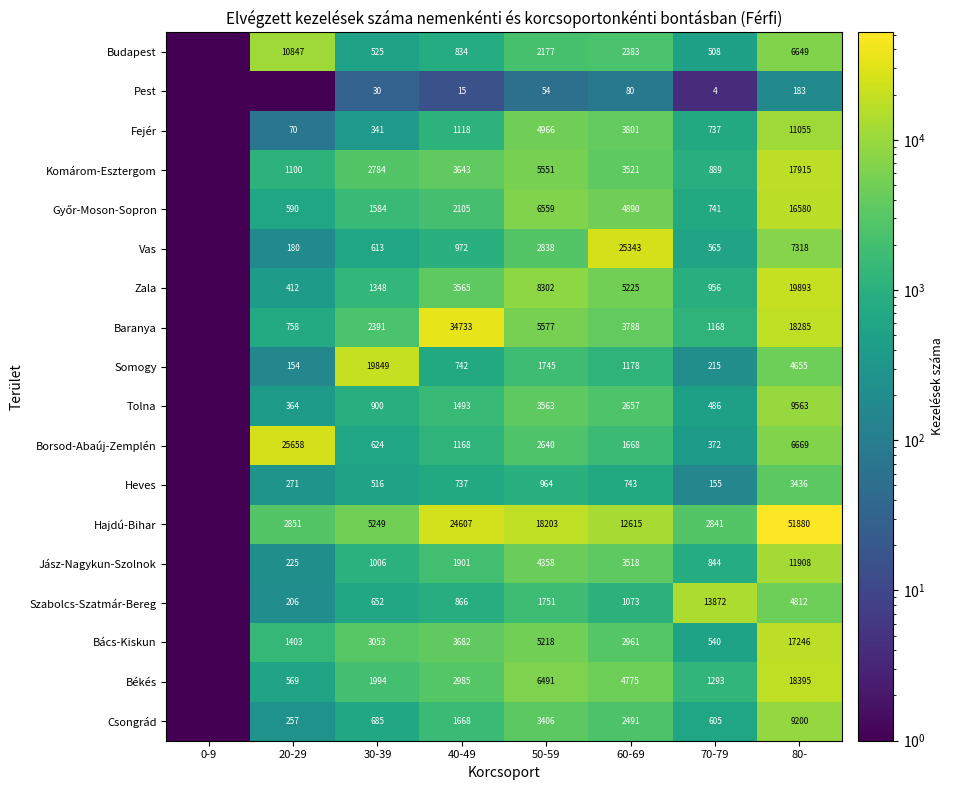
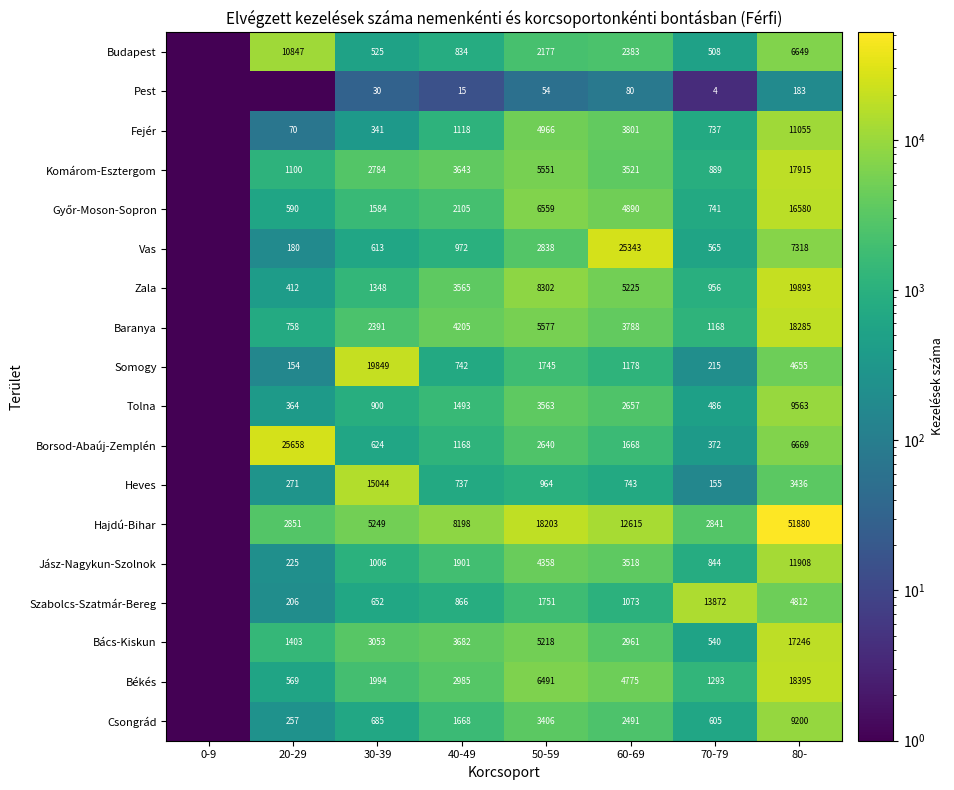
  {
    "Budapest": {
      "20-29": 10847,
      "30-39": 525,
      "40-49": 834,
      "50-59": 2177,
      "60-69": 2383,
      "70-79": 508,
      "80-": 6649
    },
    "Pest": {
      "30-39": 30,
      "40-49": 15,
      "50-59": 54,
      "60-69": 80,
      "70-79": 4,
      "80-": 183
    },
    "Fejér": {
      "20-29": 70,
      "30-39": 341,
      "40-49": 1118,
      "50-59": 4966,
      "60-69": 3801,
      "70-79": 737,
      "80-": 11055
    },
    "Komárom-Esztergom": {
      "20-29": 1100,
      "30-39": 2784,
      "40-49": 3643,
      "50-59": 5551,
      "60-69": 3521,
      "70-79": 889,
      "80-": 17915
    },
    "Győr-Moson-Sopron": {
      "20-29": 590,
      "30-39": 1584,
      "40-49": 2105,
      "50-59": 6559,
      "60-69": 4890,
      "70-79": 741,
      "80-": 16580
    },
    "Vas": {
      "20-29": 180,
      "30-39": 613,
      "40-49": 972,
      "50-59": 2838,
      "60-69": 25343,
      "70-79": 565,
      "80-": 7318
    },
    "Zala": {
      "20-29": 412,
      "30-39": 1348,
      "40-49": 3565,
      "50-59": 8302,
      "60-69": 5225,
      "70-79": 956,
      "80-": 19893
    },
    "Baranya": {
      "20-29": 758,
      "30-39": 2391,
-     "40-49": 34733,
+     "40-49": 4205,
      "50-59": 5577,
      "60-69": 3788,
      "70-79": 1168,
      "80-": 18285
    },
    "Somogy": {
      "20-29": 154,
      "30-39": 19849,
      "40-49": 742,
      "50-59": 1745,
      "60-69": 1178,
      "70-79": 215,
      "80-": 4655
    },
    "Tolna": {
      "20-29": 364,
      "30-39": 900,
      "40-49": 1493,
      "50-59": 3563,
      "60-69": 2657,
      "70-79": 486,
      "80-": 9563
    },
    "Borsod-Abaúj-Zemplén": {
      "20-29": 25658,
      "30-39": 624,
      "40-49": 1168,
      "50-59": 2640,
      "60-69": 1668,
      "70-79": 372,
      "80-": 6669
    },
    "Heves": {
      "20-29": 271,
-     "30-39": 516,
+     "30-39": 15044,
      "40-49": 737,
      "50-59": 964,
      "60-69": 743,
      "70-79": 155,
      "80-": 3436
    },
    "Hajdú-Bihar": {
      "20-29": 2851,
      "30-39": 5249,
-     "40-49": 24607,
+     "40-49": 8198,
      "50-59": 18203,
      "60-69": 12615,
      "70-79": 2841,
      "80-": 51880
    },
    "Jász-Nagykun-Szolnok": {
      "20-29": 225,
      "30-39": 1006,
      "40-49": 1901,
      "50-59": 4358,
      "60-69": 3518,
      "70-79": 844,
      "80-": 11908
    },
    "Szabolcs-Szatmár-Bereg": {
      "20-29": 206,
      "30-39": 652,
      "40-49": 866,
      "50-59": 1751,
      "60-69": 1073,
      "70-79": 13872,
      "80-": 4812
    },
    "Bács-Kiskun": {
      "20-29": 1403,
      "30-39": 3053,
      "40-49": 3682,
      "50-59": 5218,
      "60-69": 2961,
      "70-79": 540,
      "80-": 17246
    },
    "Békés": {
      "20-29": 569,
      "30-39": 1994,
      "40-49": 2985,
      "50-59": 6491,
      "60-69": 4775,
      "70-79": 1293,
      "80-": 18395
    },
    "Csongrád": {
      "20-29": 257,
      "30-39": 685,
      "40-49": 1668,
      "50-59": 3406,
      "60-69": 2491,
      "70-79": 605,
      "80-": 9200
    }
  }
